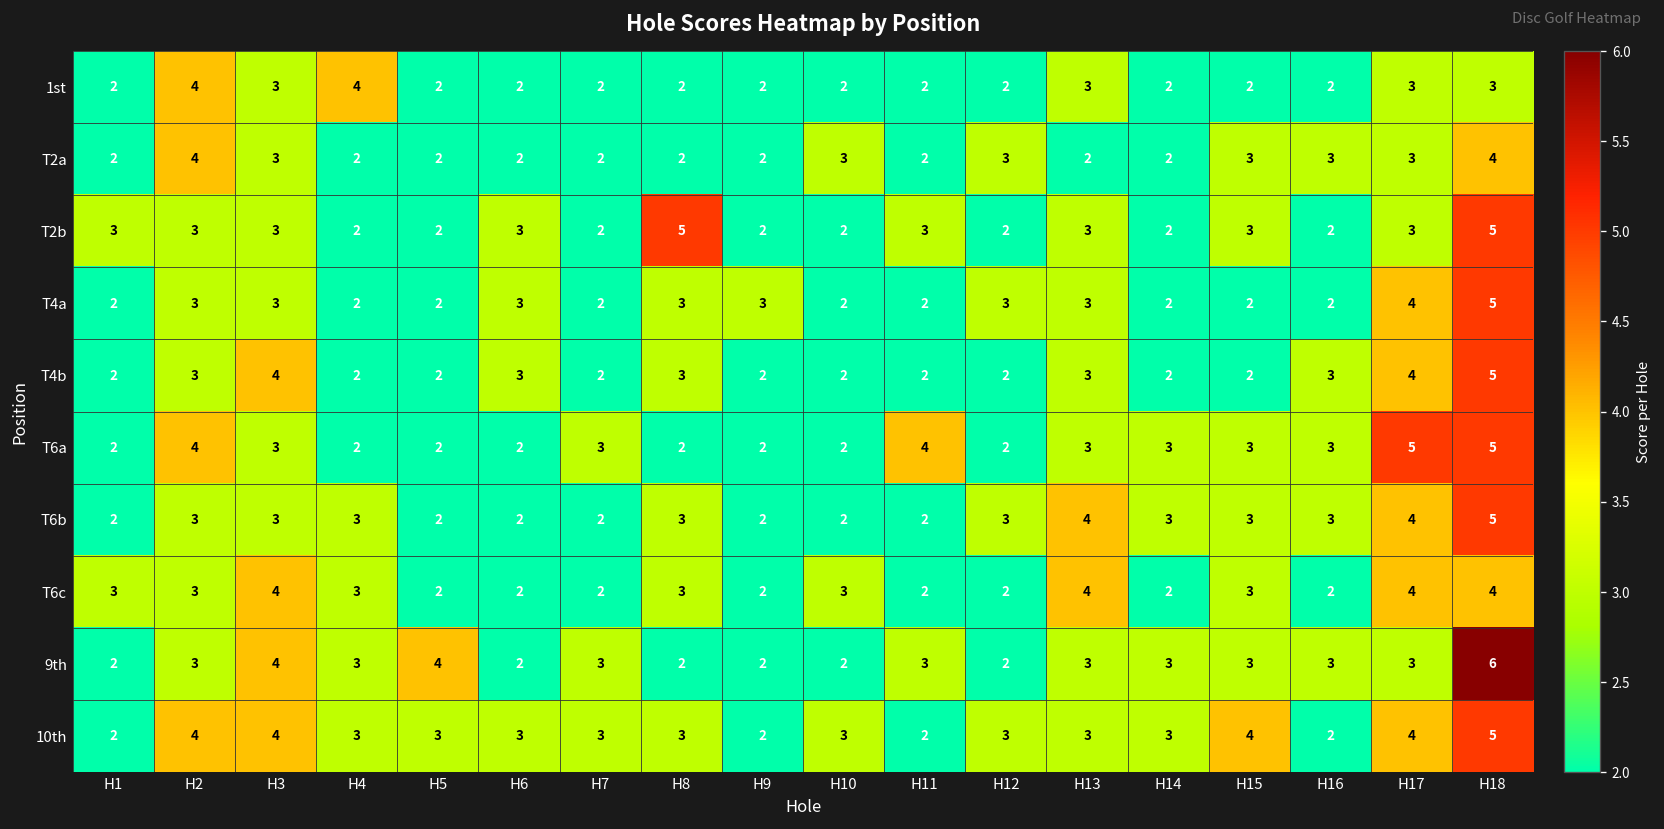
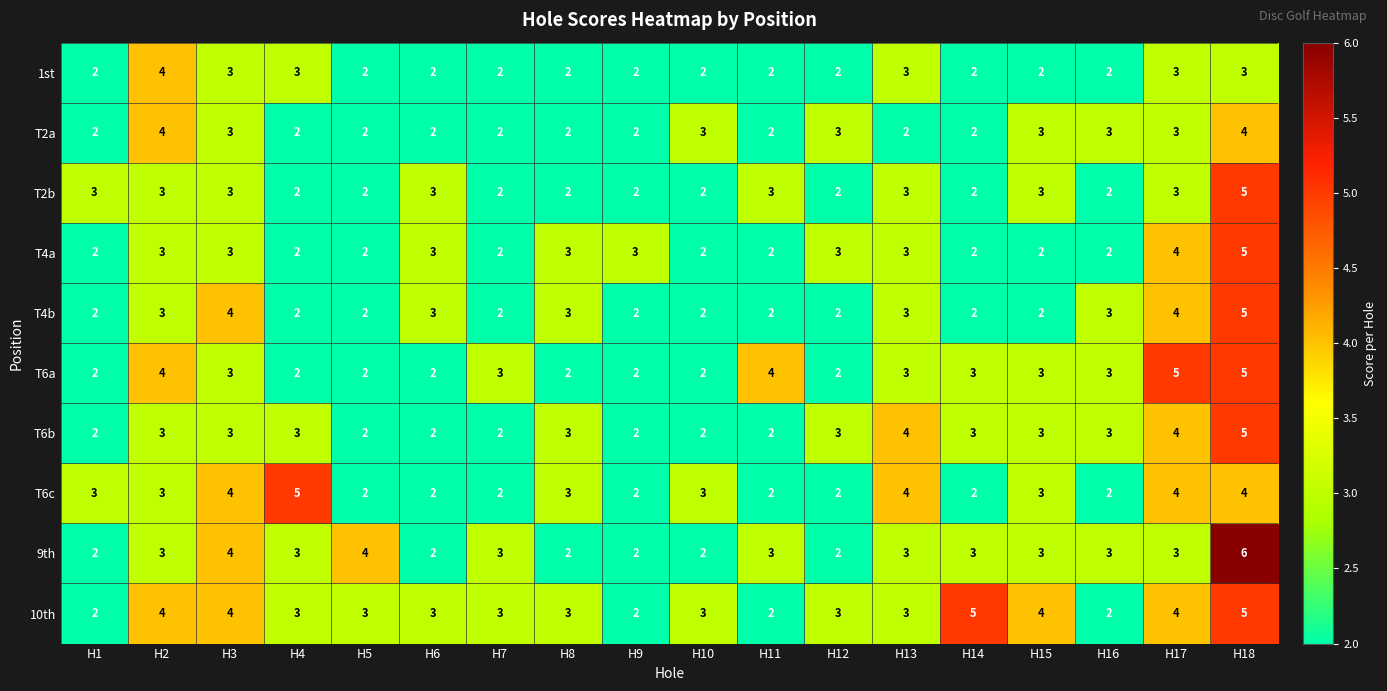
  {
    "1st": {
      "H1": 2,
      "H2": 4,
      "H3": 3,
-     "H4": 4,
+     "H4": 3,
      "H5": 2,
      "H6": 2,
      "H7": 2,
      "H8": 2,
      "H9": 2,
      "H10": 2,
      "H11": 2,
      "H12": 2,
      "H13": 3,
      "H14": 2,
      "H15": 2,
      "H16": 2,
      "H17": 3,
      "H18": 3
    },
    "T2a": {
      "H1": 2,
      "H2": 4,
      "H3": 3,
      "H4": 2,
      "H5": 2,
      "H6": 2,
      "H7": 2,
      "H8": 2,
      "H9": 2,
      "H10": 3,
      "H11": 2,
      "H12": 3,
      "H13": 2,
      "H14": 2,
      "H15": 3,
      "H16": 3,
      "H17": 3,
      "H18": 4
    },
    "T2b": {
      "H1": 3,
      "H2": 3,
      "H3": 3,
      "H4": 2,
      "H5": 2,
      "H6": 3,
      "H7": 2,
-     "H8": 5,
+     "H8": 2,
      "H9": 2,
      "H10": 2,
      "H11": 3,
      "H12": 2,
      "H13": 3,
      "H14": 2,
      "H15": 3,
      "H16": 2,
      "H17": 3,
      "H18": 5
    },
    "T4a": {
      "H1": 2,
      "H2": 3,
      "H3": 3,
      "H4": 2,
      "H5": 2,
      "H6": 3,
      "H7": 2,
      "H8": 3,
      "H9": 3,
      "H10": 2,
      "H11": 2,
      "H12": 3,
      "H13": 3,
      "H14": 2,
      "H15": 2,
      "H16": 2,
      "H17": 4,
      "H18": 5
    },
    "T4b": {
      "H1": 2,
      "H2": 3,
      "H3": 4,
      "H4": 2,
      "H5": 2,
      "H6": 3,
      "H7": 2,
      "H8": 3,
      "H9": 2,
      "H10": 2,
      "H11": 2,
      "H12": 2,
      "H13": 3,
      "H14": 2,
      "H15": 2,
      "H16": 3,
      "H17": 4,
      "H18": 5
    },
    "T6a": {
      "H1": 2,
      "H2": 4,
      "H3": 3,
      "H4": 2,
      "H5": 2,
      "H6": 2,
      "H7": 3,
      "H8": 2,
      "H9": 2,
      "H10": 2,
      "H11": 4,
      "H12": 2,
      "H13": 3,
      "H14": 3,
      "H15": 3,
      "H16": 3,
      "H17": 5,
      "H18": 5
    },
    "T6b": {
      "H1": 2,
      "H2": 3,
      "H3": 3,
      "H4": 3,
      "H5": 2,
      "H6": 2,
      "H7": 2,
      "H8": 3,
      "H9": 2,
      "H10": 2,
      "H11": 2,
      "H12": 3,
      "H13": 4,
      "H14": 3,
      "H15": 3,
      "H16": 3,
      "H17": 4,
      "H18": 5
    },
    "T6c": {
      "H1": 3,
      "H2": 3,
      "H3": 4,
-     "H4": 3,
+     "H4": 5,
      "H5": 2,
      "H6": 2,
      "H7": 2,
      "H8": 3,
      "H9": 2,
      "H10": 3,
      "H11": 2,
      "H12": 2,
      "H13": 4,
      "H14": 2,
      "H15": 3,
      "H16": 2,
      "H17": 4,
      "H18": 4
    },
    "9th": {
      "H1": 2,
      "H2": 3,
      "H3": 4,
      "H4": 3,
      "H5": 4,
      "H6": 2,
      "H7": 3,
      "H8": 2,
      "H9": 2,
      "H10": 2,
      "H11": 3,
      "H12": 2,
      "H13": 3,
      "H14": 3,
      "H15": 3,
      "H16": 3,
      "H17": 3,
      "H18": 6
    },
    "10th": {
      "H1": 2,
      "H2": 4,
      "H3": 4,
      "H4": 3,
      "H5": 3,
      "H6": 3,
      "H7": 3,
      "H8": 3,
      "H9": 2,
      "H10": 3,
      "H11": 2,
      "H12": 3,
      "H13": 3,
-     "H14": 3,
+     "H14": 5,
      "H15": 4,
      "H16": 2,
      "H17": 4,
      "H18": 5
    }
  }
